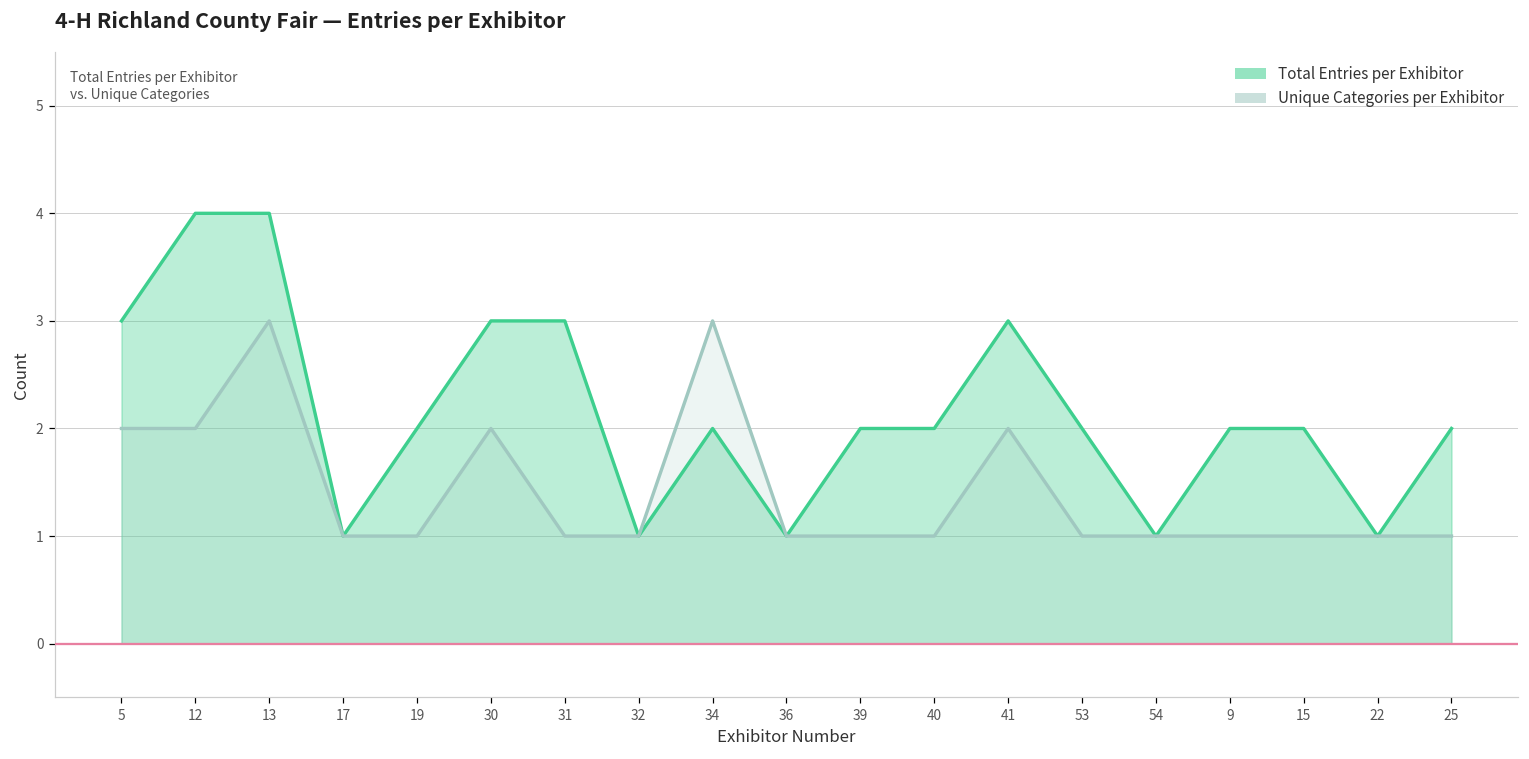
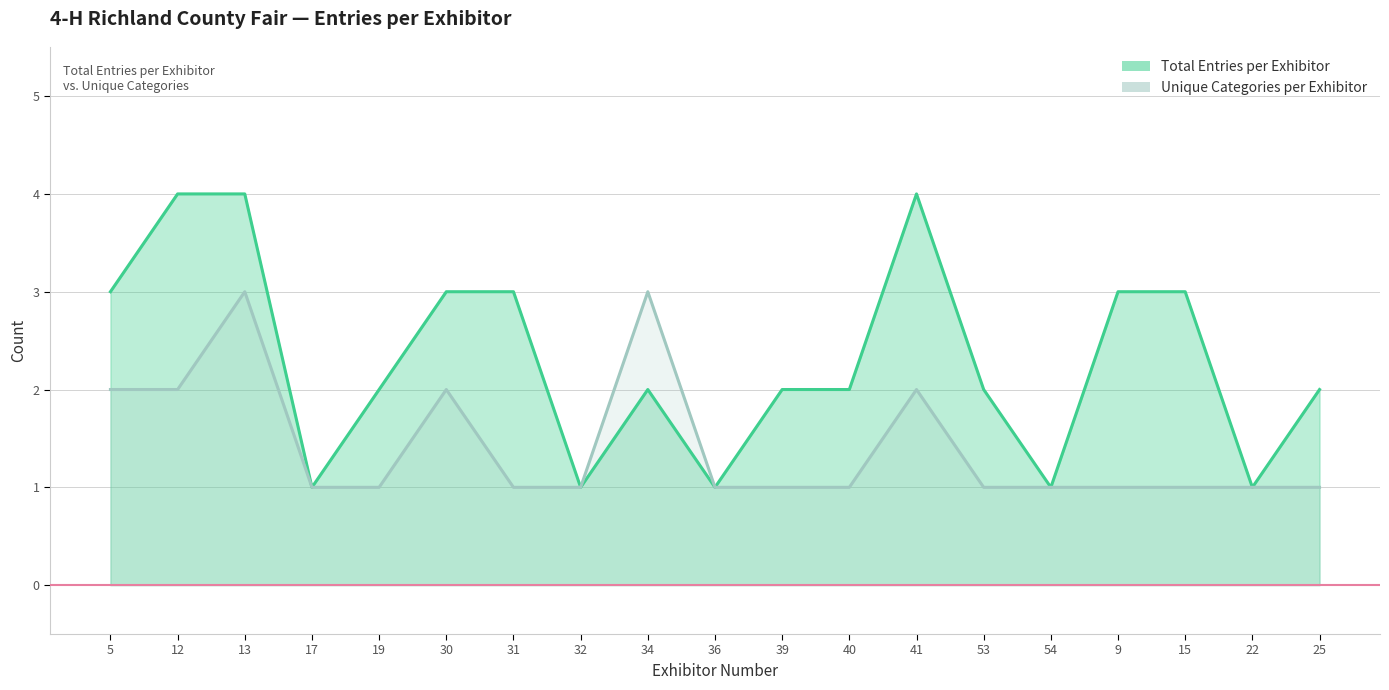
  {
    "Total Entries per Exhibitor": {
      "5": 3,
      "12": 4,
      "13": 4,
      "19": 2,
      "30": 3,
      "31": 3,
      "34": 2,
      "39": 2,
      "40": 2,
-     "41": 3,
+     "41": 4,
      "53": 2,
-     "9": 2,
-     "15": 2,
+     "9": 3,
+     "15": 3,
      "25": 2
    },
    "Unique Categories per Exhibitor": {
      "5": 2,
      "12": 2,
      "13": 3,
      "19": 1,
      "30": 2,
      "31": 1,
      "34": 3,
      "39": 1,
      "40": 1,
      "41": 2,
      "53": 1,
      "9": 1,
      "15": 1,
      "25": 1
    }
  }
